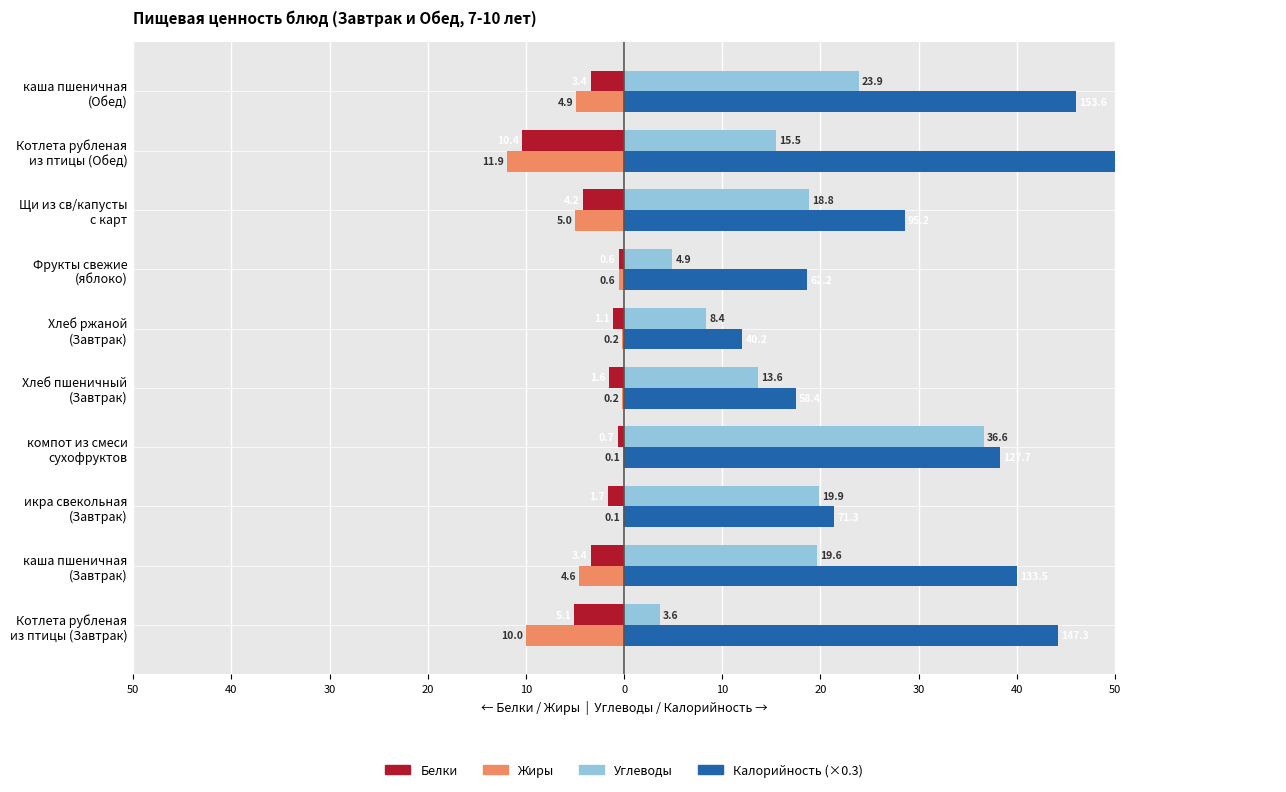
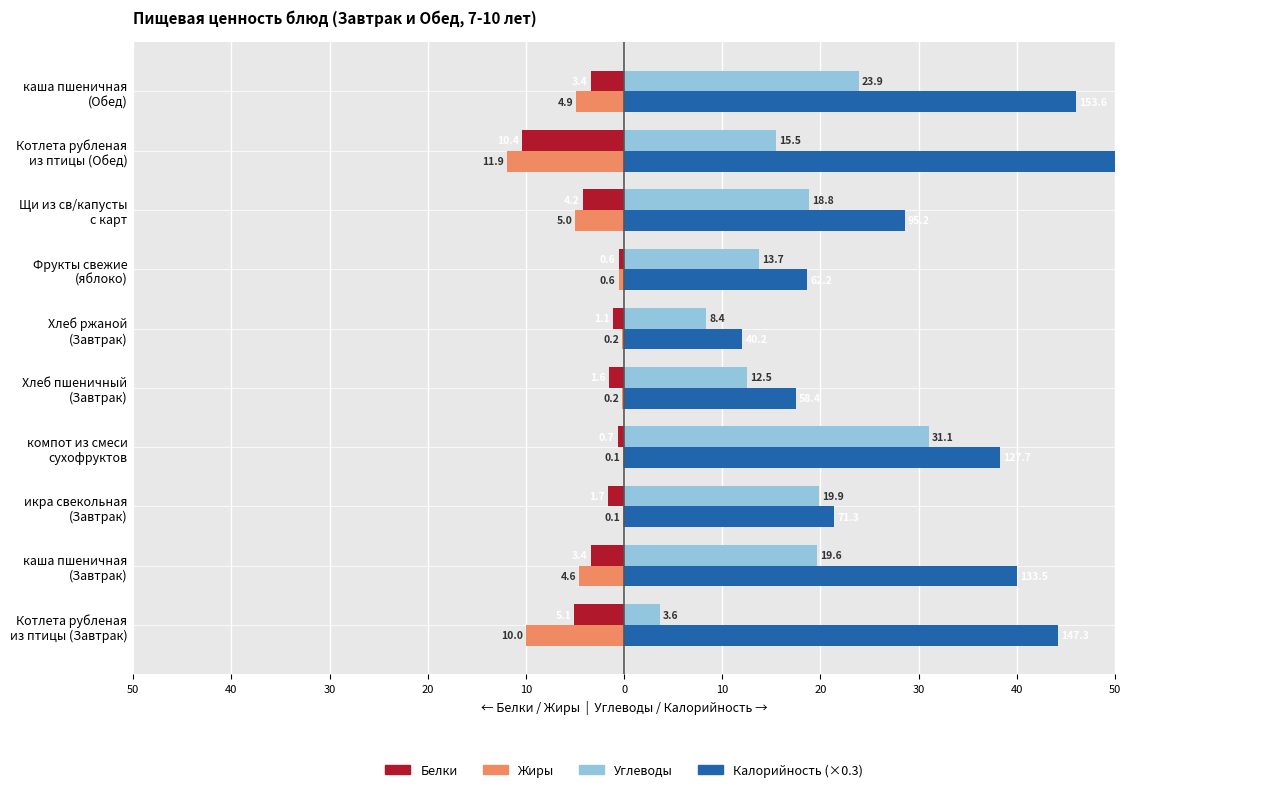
  {
    "Углеводы": {
      "каша пшеничная (Обед)": 23.9,
      "Котлета рубленая из птицы (Обед)": 15.5,
      "Щи из св/капусты с карт": 18.8,
-     "Фрукты свежие (яблоко)": 4.9,
+     "Фрукты свежие (яблоко)": 13.7,
      "Хлеб ржаной (Завтрак)": 8.4,
-     "Хлеб пшеничный (Завтрак)": 13.6,
-     "компот из смеси сухофруктов": 36.6,
+     "Хлеб пшеничный (Завтрак)": 12.5,
+     "компот из смеси сухофруктов": 31.1,
      "икра свекольная (Завтрак)": 19.9,
      "каша пшеничная (Завтрак)": 19.6,
      "Котлета рубленая из птицы (Завтрак)": 3.6
    }
  }
